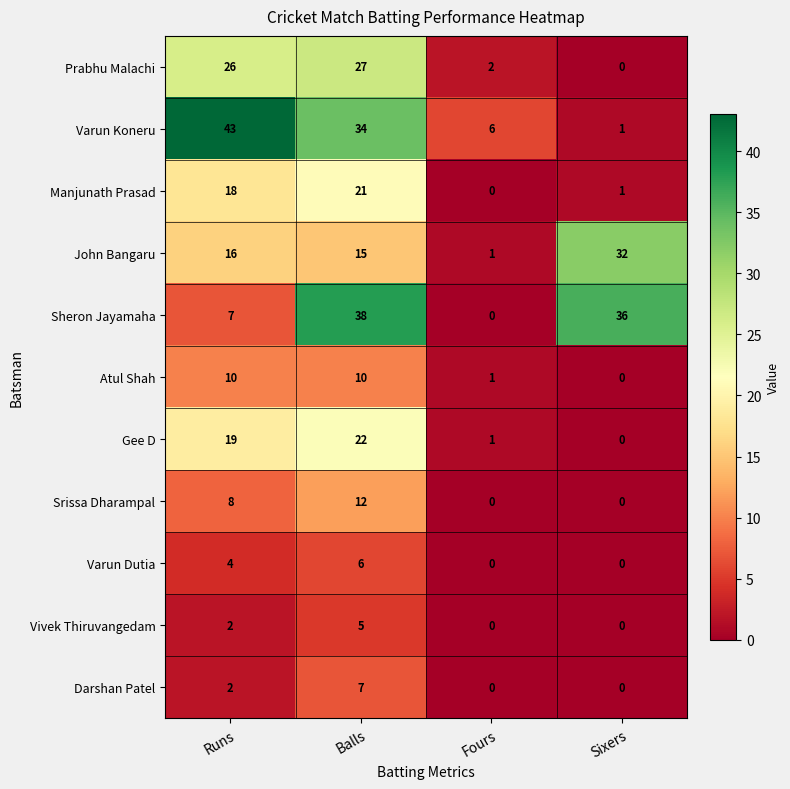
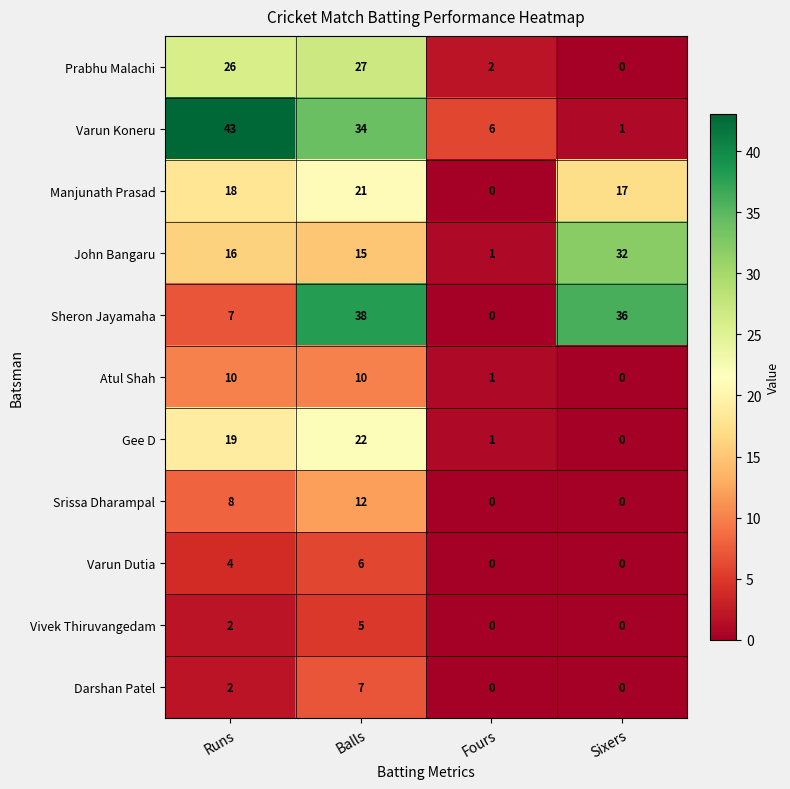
  {
    "Prabhu Malachi": {
      "Runs": 26,
      "Balls": 27,
      "Fours": 2,
      "Sixers": 0
    },
    "Varun Koneru": {
      "Runs": 43,
      "Balls": 34,
      "Fours": 6,
      "Sixers": 1
    },
    "Manjunath Prasad": {
      "Runs": 18,
      "Balls": 21,
      "Fours": 0,
-     "Sixers": 1
+     "Sixers": 17
    },
    "John Bangaru": {
      "Runs": 16,
      "Balls": 15,
      "Fours": 1,
      "Sixers": 32
    },
    "Sheron Jayamaha": {
      "Runs": 7,
      "Balls": 38,
      "Fours": 0,
      "Sixers": 36
    },
    "Atul Shah": {
      "Runs": 10,
      "Balls": 10,
      "Fours": 1,
      "Sixers": 0
    },
    "Gee D": {
      "Runs": 19,
      "Balls": 22,
      "Fours": 1,
      "Sixers": 0
    },
    "Srissa Dharampal": {
      "Runs": 8,
      "Balls": 12,
      "Fours": 0,
      "Sixers": 0
    },
    "Varun Dutia": {
      "Runs": 4,
      "Balls": 6,
      "Fours": 0,
      "Sixers": 0
    },
    "Vivek Thiruvangedam": {
      "Runs": 2,
      "Balls": 5,
      "Fours": 0,
      "Sixers": 0
    },
    "Darshan Patel": {
      "Runs": 2,
      "Balls": 7,
      "Fours": 0,
      "Sixers": 0
    }
  }
